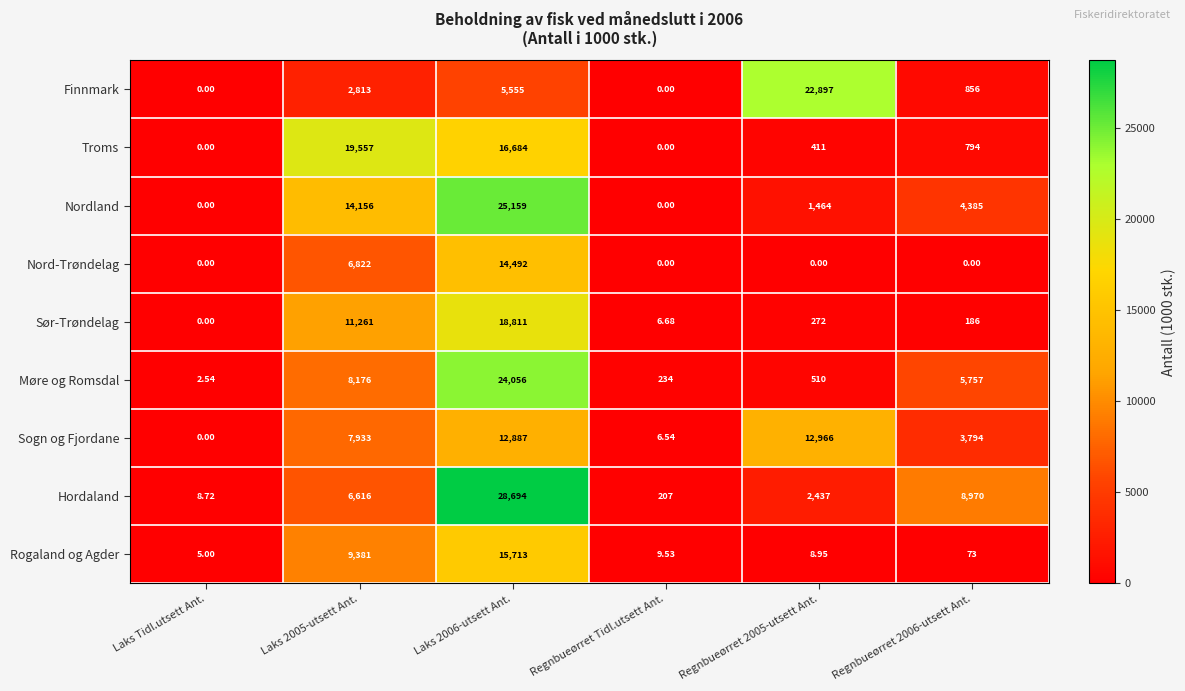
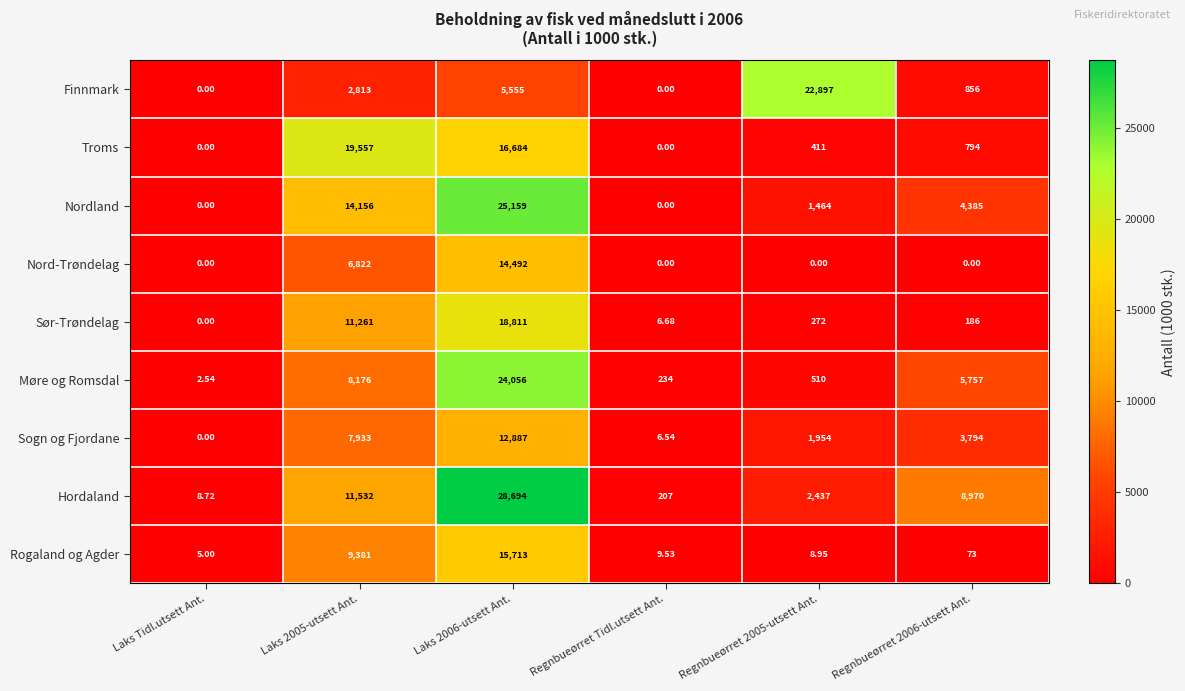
  {
    "Finnmark": {
      "Laks Tidl.utsett Ant.": "0.00",
      "Laks 2005-utsett Ant.": "2,813",
      "Laks 2006-utsett Ant.": "5,555",
      "Regnbueørret Tidl.utsett Ant.": "0.00",
      "Regnbueørret 2005-utsett Ant.": "22,897",
      "Regnbueørret 2006-utsett Ant.": "856"
    },
    "Troms": {
      "Laks Tidl.utsett Ant.": "0.00",
      "Laks 2005-utsett Ant.": "19,557",
      "Laks 2006-utsett Ant.": "16,684",
      "Regnbueørret Tidl.utsett Ant.": "0.00",
      "Regnbueørret 2005-utsett Ant.": "411",
      "Regnbueørret 2006-utsett Ant.": "794"
    },
    "Nordland": {
      "Laks Tidl.utsett Ant.": "0.00",
      "Laks 2005-utsett Ant.": "14,156",
      "Laks 2006-utsett Ant.": "25,159",
      "Regnbueørret Tidl.utsett Ant.": "0.00",
      "Regnbueørret 2005-utsett Ant.": "1,464",
      "Regnbueørret 2006-utsett Ant.": "4,385"
    },
    "Nord-Trøndelag": {
      "Laks Tidl.utsett Ant.": "0.00",
      "Laks 2005-utsett Ant.": "6,822",
      "Laks 2006-utsett Ant.": "14,492",
      "Regnbueørret Tidl.utsett Ant.": "0.00",
      "Regnbueørret 2005-utsett Ant.": "0.00",
      "Regnbueørret 2006-utsett Ant.": "0.00"
    },
    "Sør-Trøndelag": {
      "Laks Tidl.utsett Ant.": "0.00",
      "Laks 2005-utsett Ant.": "11,261",
      "Laks 2006-utsett Ant.": "18,811",
      "Regnbueørret Tidl.utsett Ant.": "6.68",
      "Regnbueørret 2005-utsett Ant.": "272",
      "Regnbueørret 2006-utsett Ant.": "186"
    },
    "Møre og Romsdal": {
      "Laks Tidl.utsett Ant.": "2.54",
      "Laks 2005-utsett Ant.": "8,176",
      "Laks 2006-utsett Ant.": "24,056",
      "Regnbueørret Tidl.utsett Ant.": "234",
      "Regnbueørret 2005-utsett Ant.": "510",
      "Regnbueørret 2006-utsett Ant.": "5,757"
    },
    "Sogn og Fjordane": {
      "Laks Tidl.utsett Ant.": "0.00",
      "Laks 2005-utsett Ant.": "7,933",
      "Laks 2006-utsett Ant.": "12,887",
      "Regnbueørret Tidl.utsett Ant.": "6.54",
-     "Regnbueørret 2005-utsett Ant.": "12,966",
+     "Regnbueørret 2005-utsett Ant.": "1,954",
      "Regnbueørret 2006-utsett Ant.": "3,794"
    },
    "Hordaland": {
      "Laks Tidl.utsett Ant.": "8.72",
-     "Laks 2005-utsett Ant.": "6,616",
+     "Laks 2005-utsett Ant.": "11,532",
      "Laks 2006-utsett Ant.": "28,694",
      "Regnbueørret Tidl.utsett Ant.": "207",
      "Regnbueørret 2005-utsett Ant.": "2,437",
      "Regnbueørret 2006-utsett Ant.": "8,970"
    },
    "Rogaland og Agder": {
      "Laks Tidl.utsett Ant.": "5.00",
      "Laks 2005-utsett Ant.": "9,381",
      "Laks 2006-utsett Ant.": "15,713",
      "Regnbueørret Tidl.utsett Ant.": "9.53",
      "Regnbueørret 2005-utsett Ant.": "8.95",
      "Regnbueørret 2006-utsett Ant.": "73"
    }
  }
